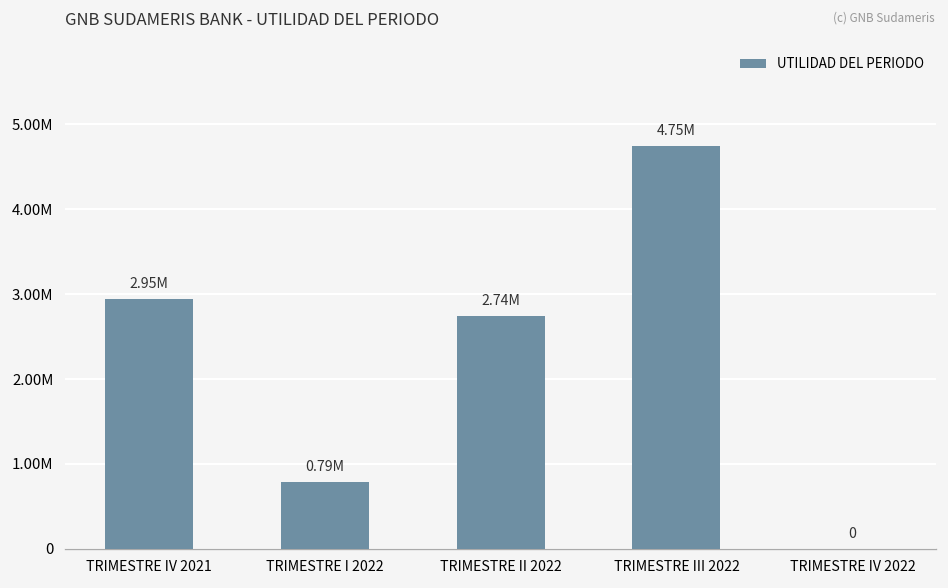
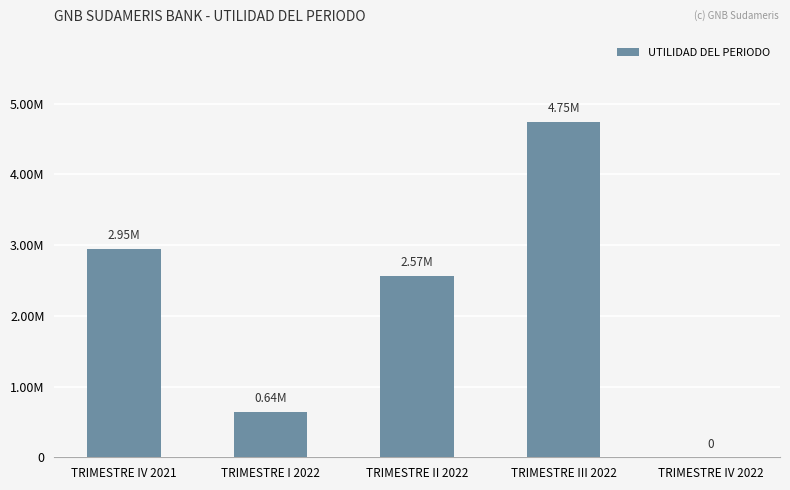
  {
    "TRIMESTRE IV 2021": "2.95M",
-   "TRIMESTRE I 2022": "0.79M",
-   "TRIMESTRE II 2022": "2.74M",
+   "TRIMESTRE I 2022": "0.64M",
+   "TRIMESTRE II 2022": "2.57M",
    "TRIMESTRE III 2022": "4.75M",
    "TRIMESTRE IV 2022": "0"
  }
